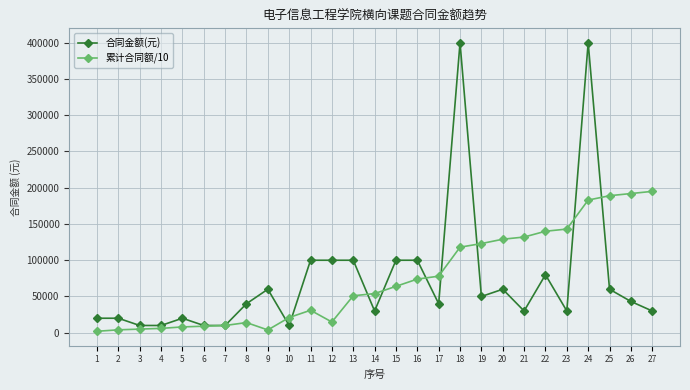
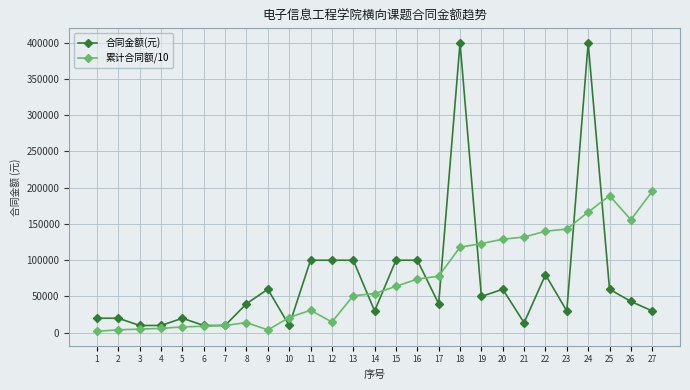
  {
    "合同金额(元)": {
      "1": 20000,
      "2": 20000,
      "3": 10000,
      "4": 10000,
      "5": 20000,
      "8": 40000,
      "9": 60000,
      "10": 10000,
      "11": 100000,
      "12": 100000,
      "13": 100000,
      "14": 30000,
      "15": 100000,
      "16": 100000,
      "17": 40000,
      "18": 400000,
      "19": 50000,
      "20": 60000,
-     "21": 30000,
+     "21": 10000,
      "22": 80000,
      "23": 30000,
      "24": 400000,
      "25": 60000,
      "26": 40000,
      "27": 30000
    },
    "累计合同额/10": {
      "1": 0,
      "2": 0,
      "3": 10000,
      "4": 10000,
      "5": 10000,
      "8": 10000,
      "9": 0,
      "10": 20000,
      "11": 30000,
      "12": 10000,
      "13": 50000,
      "14": 50000,
      "15": 60000,
      "16": 70000,
      "17": 80000,
      "18": 120000,
      "19": 120000,
      "20": 130000,
      "21": 130000,
      "22": 140000,
      "23": 140000,
-     "24": 180000,
+     "24": 170000,
      "25": 190000,
-     "26": 190000,
+     "26": 160000,
      "27": 200000
    }
  }
